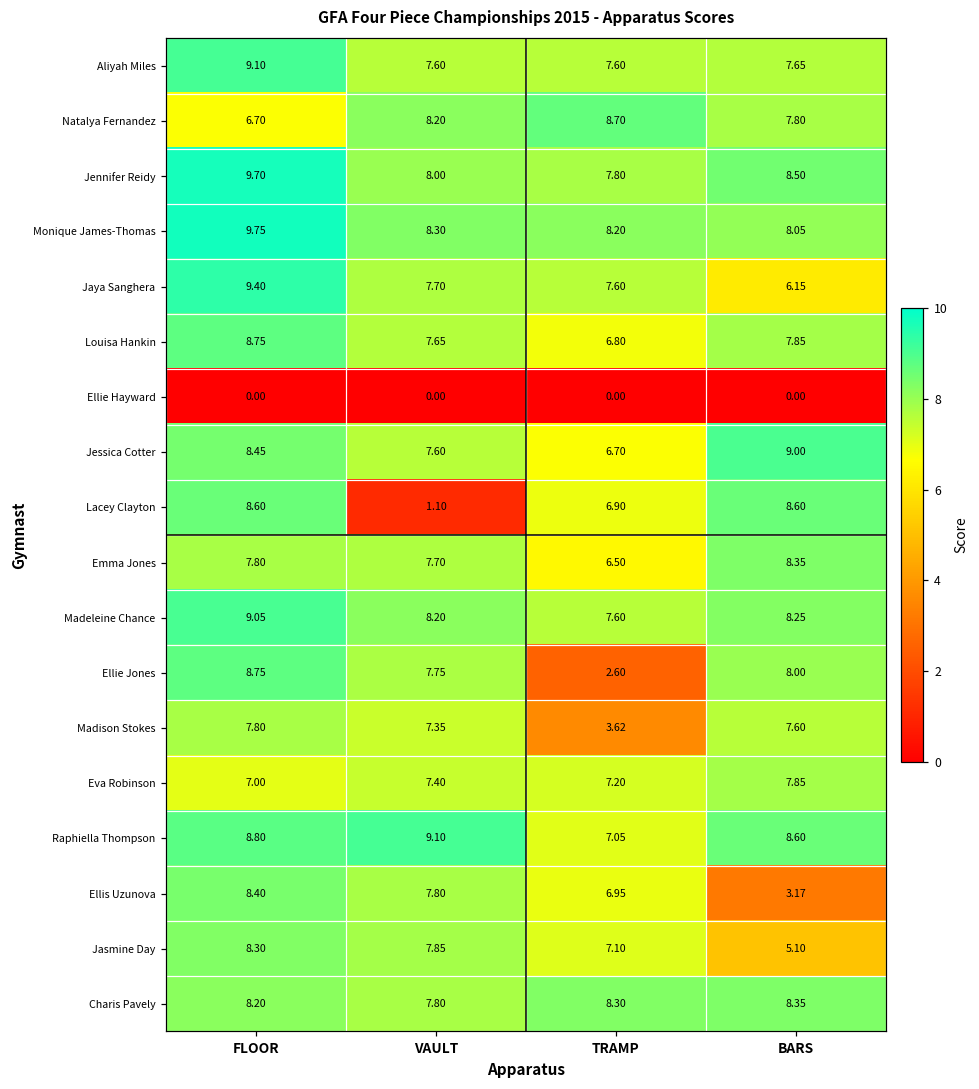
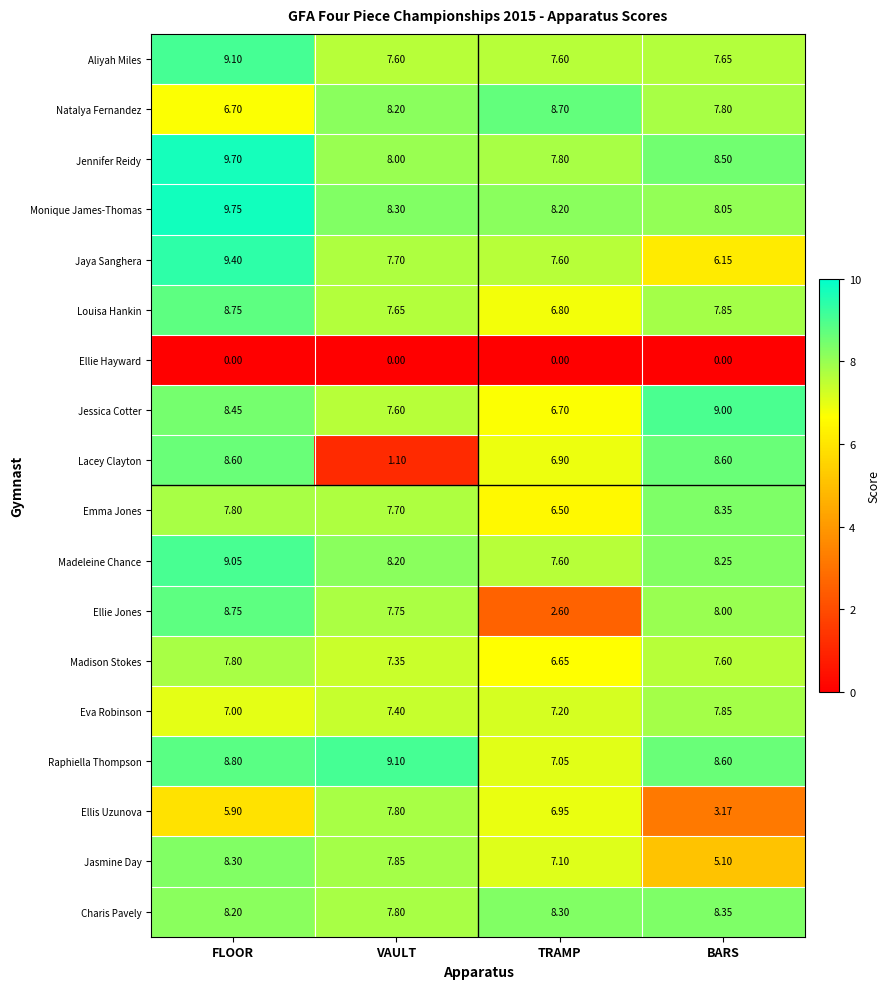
  {
    "Aliyah Miles": {
      "FLOOR": 9.10,
      "VAULT": 7.60,
      "TRAMP": 7.60,
      "BARS": 7.65
    },
    "Natalya Fernandez": {
      "FLOOR": 6.70,
      "VAULT": 8.20,
      "TRAMP": 8.70,
      "BARS": 7.80
    },
    "Jennifer Reidy": {
      "FLOOR": 9.70,
      "VAULT": 8.00,
      "TRAMP": 7.80,
      "BARS": 8.50
    },
    "Monique James-Thomas": {
      "FLOOR": 9.75,
      "VAULT": 8.30,
      "TRAMP": 8.20,
      "BARS": 8.05
    },
    "Jaya Sanghera": {
      "FLOOR": 9.40,
      "VAULT": 7.70,
      "TRAMP": 7.60,
      "BARS": 6.15
    },
    "Louisa Hankin": {
      "FLOOR": 8.75,
      "VAULT": 7.65,
      "TRAMP": 6.80,
      "BARS": 7.85
    },
    "Ellie Hayward": {
      "FLOOR": 0.00,
      "VAULT": 0.00,
      "TRAMP": 0.00,
      "BARS": 0.00
    },
    "Jessica Cotter": {
      "FLOOR": 8.45,
      "VAULT": 7.60,
      "TRAMP": 6.70,
      "BARS": 9.00
    },
    "Lacey Clayton": {
      "FLOOR": 8.60,
      "VAULT": 1.10,
      "TRAMP": 6.90,
      "BARS": 8.60
    },
    "Emma Jones": {
      "FLOOR": 7.80,
      "VAULT": 7.70,
      "TRAMP": 6.50,
      "BARS": 8.35
    },
    "Madeleine Chance": {
      "FLOOR": 9.05,
      "VAULT": 8.20,
      "TRAMP": 7.60,
      "BARS": 8.25
    },
    "Ellie Jones": {
      "FLOOR": 8.75,
      "VAULT": 7.75,
      "TRAMP": 2.60,
      "BARS": 8.00
    },
    "Madison Stokes": {
      "FLOOR": 7.80,
      "VAULT": 7.35,
-     "TRAMP": 3.62,
+     "TRAMP": 6.65,
      "BARS": 7.60
    },
    "Eva Robinson": {
      "FLOOR": 7.00,
      "VAULT": 7.40,
      "TRAMP": 7.20,
      "BARS": 7.85
    },
    "Raphiella Thompson": {
      "FLOOR": 8.80,
      "VAULT": 9.10,
      "TRAMP": 7.05,
      "BARS": 8.60
    },
    "Ellis Uzunova": {
-     "FLOOR": 8.40,
+     "FLOOR": 5.90,
      "VAULT": 7.80,
      "TRAMP": 6.95,
      "BARS": 3.17
    },
    "Jasmine Day": {
      "FLOOR": 8.30,
      "VAULT": 7.85,
      "TRAMP": 7.10,
      "BARS": 5.10
    },
    "Charis Pavely": {
      "FLOOR": 8.20,
      "VAULT": 7.80,
      "TRAMP": 8.30,
      "BARS": 8.35
    }
  }
